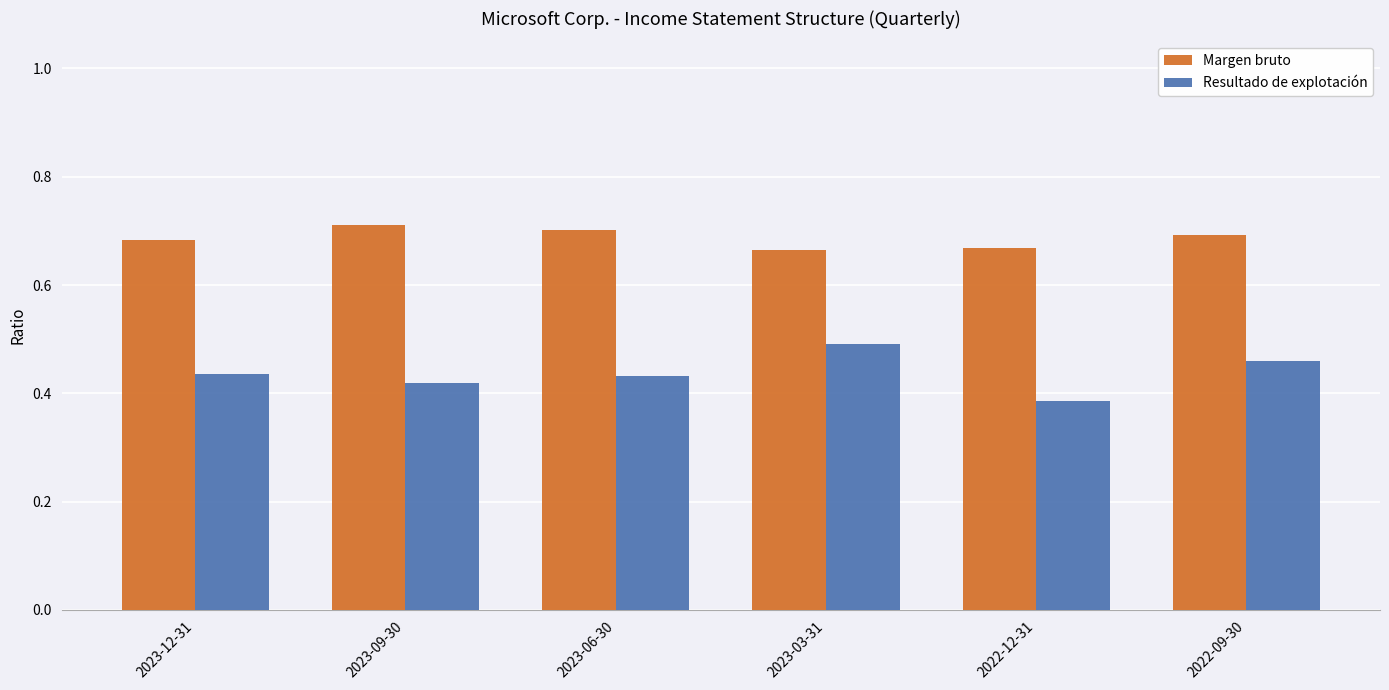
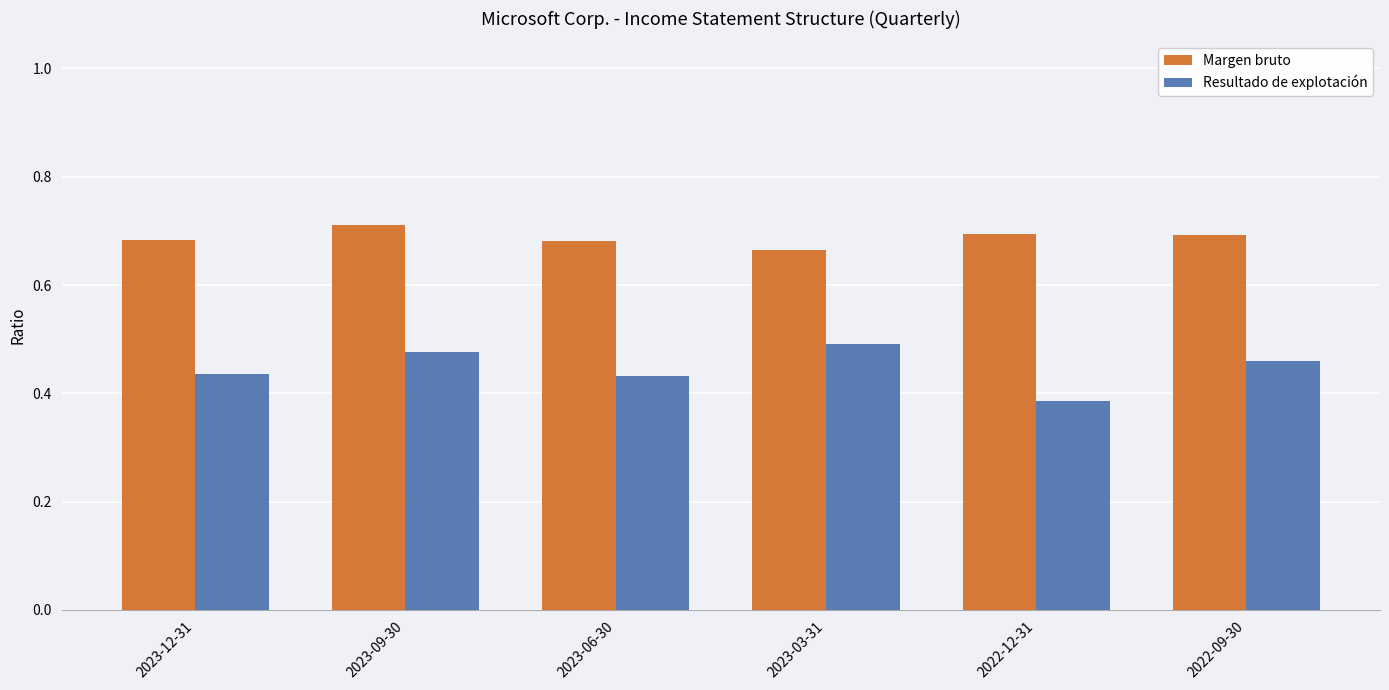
  {
    "Margen bruto": {
      "2023-12-31": 0.68,
      "2023-09-30": 0.71,
-     "2023-06-30": 0.70,
+     "2023-06-30": 0.68,
      "2023-03-31": 0.67,
-     "2022-12-31": 0.67,
+     "2022-12-31": 0.69,
      "2022-09-30": 0.69
    },
    "Resultado de explotación": {
      "2023-12-31": 0.44,
-     "2023-09-30": 0.42,
+     "2023-09-30": 0.48,
      "2023-06-30": 0.43,
      "2023-03-31": 0.49,
      "2022-12-31": 0.39,
      "2022-09-30": 0.46
    }
  }
